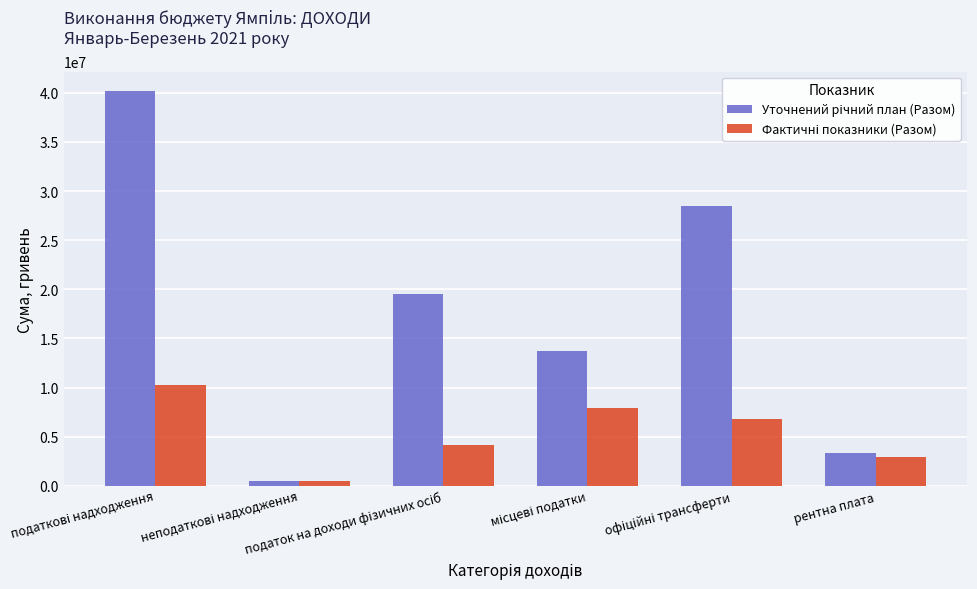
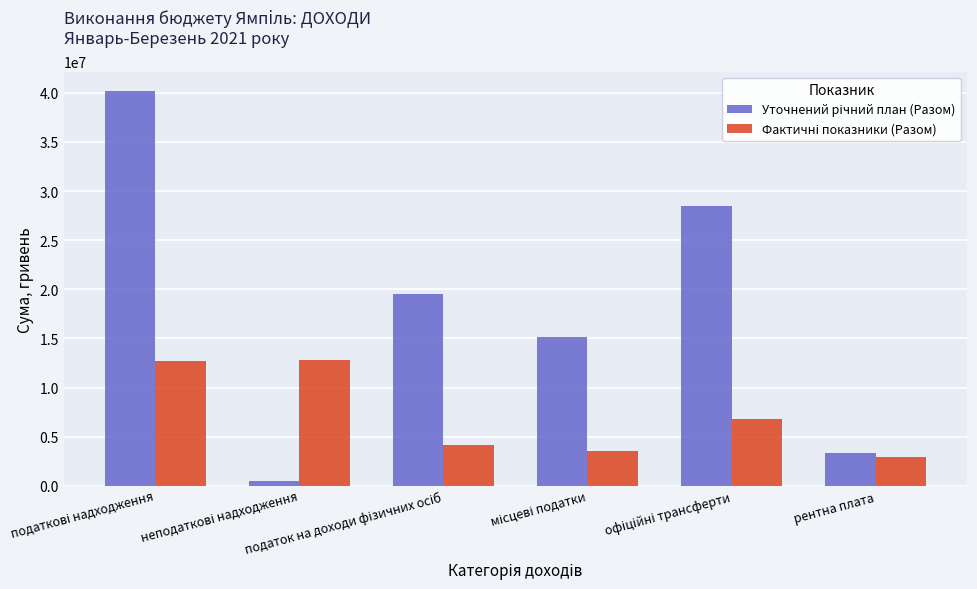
  {
    "Уточнений річний план (Разом)": {
      "податкові надходження": 40000000,
      "неподаткові надходження": 1000000,
      "податок на доходи фізичних осіб": 20000000,
-     "місцеві податки": 14000000,
+     "місцеві податки": 15000000,
      "офіційні трансферти": 28000000,
      "рентна плата": 3000000
    },
    "Фактичні показники (Разом)": {
-     "податкові надходження": 10000000,
-     "неподаткові надходження": 0,
+     "податкові надходження": 13000000,
+     "неподаткові надходження": 13000000,
      "податок на доходи фізичних осіб": 4000000,
-     "місцеві податки": 8000000,
+     "місцеві податки": 4000000,
      "офіційні трансферти": 7000000,
      "рентна плата": 3000000
    }
  }
